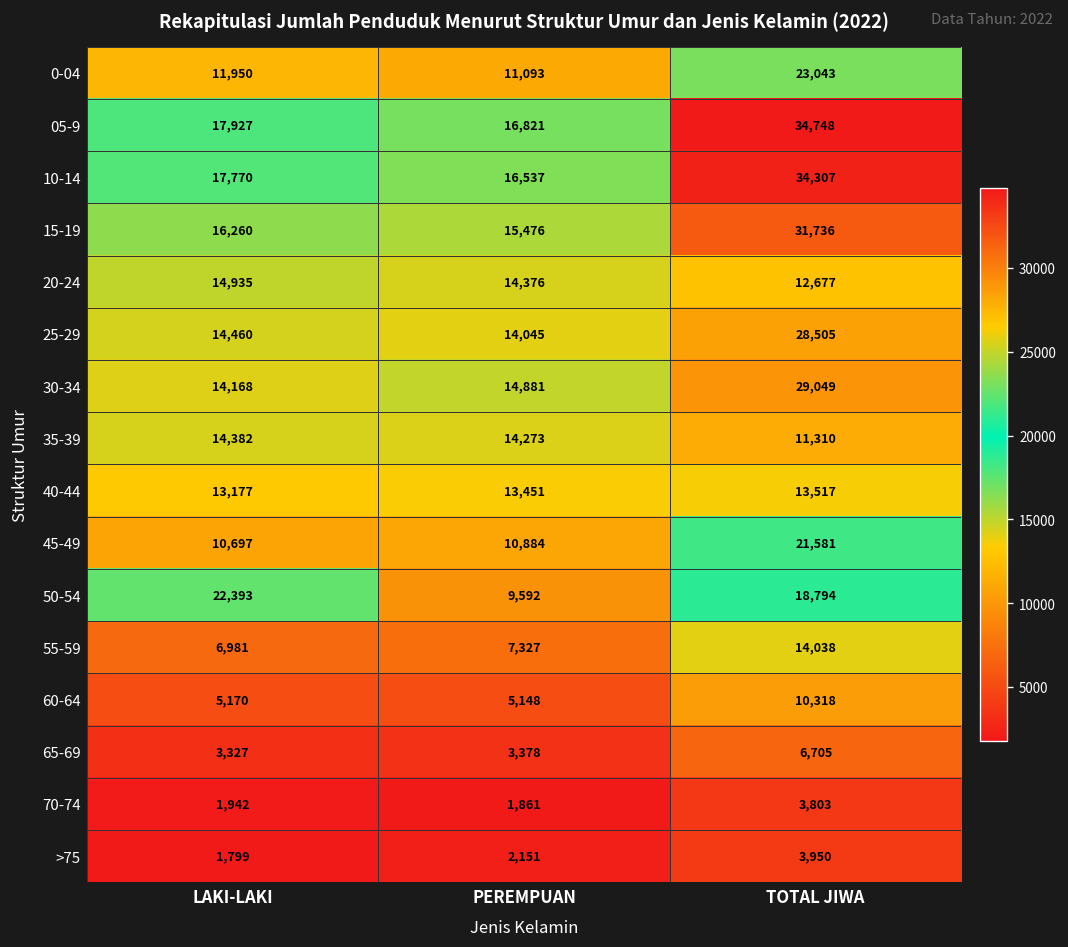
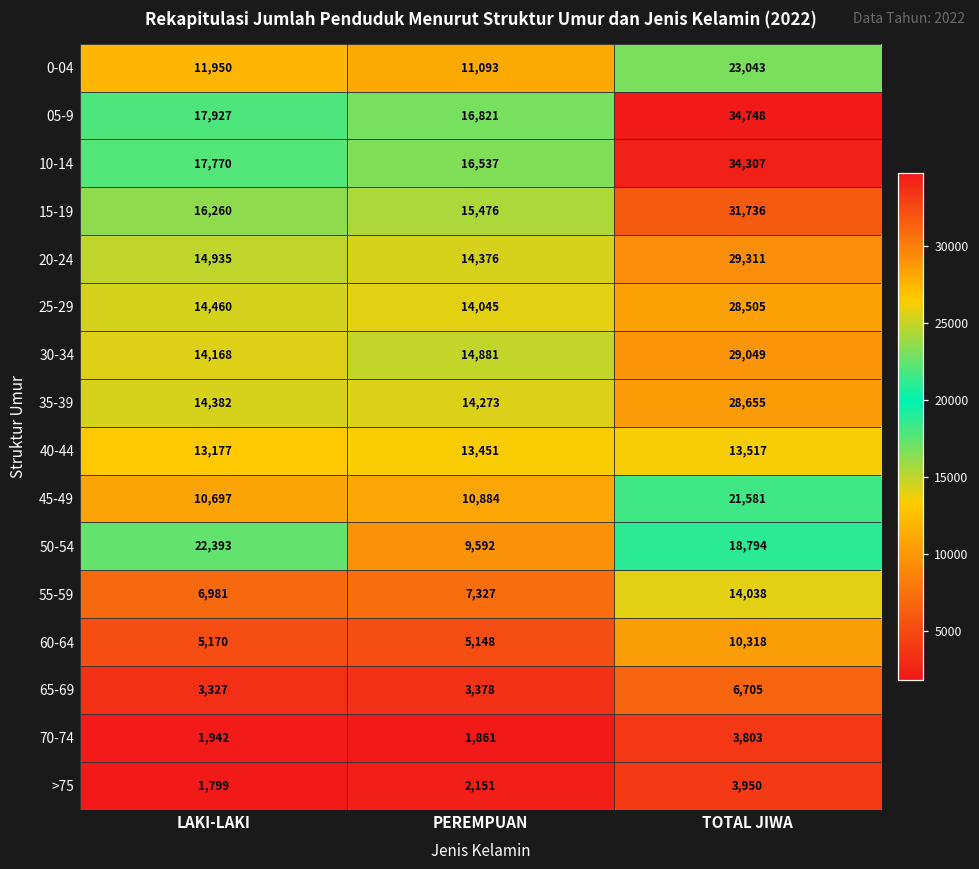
  {
    "0-04": {
      "LAKI-LAKI": "11,950",
      "PEREMPUAN": "11,093",
      "TOTAL JIWA": "23,043"
    },
    "05-9": {
      "LAKI-LAKI": "17,927",
      "PEREMPUAN": "16,821",
      "TOTAL JIWA": "34,748"
    },
    "10-14": {
      "LAKI-LAKI": "17,770",
      "PEREMPUAN": "16,537",
      "TOTAL JIWA": "34,307"
    },
    "15-19": {
      "LAKI-LAKI": "16,260",
      "PEREMPUAN": "15,476",
      "TOTAL JIWA": "31,736"
    },
    "20-24": {
      "LAKI-LAKI": "14,935",
      "PEREMPUAN": "14,376",
-     "TOTAL JIWA": "12,677"
+     "TOTAL JIWA": "29,311"
    },
    "25-29": {
      "LAKI-LAKI": "14,460",
      "PEREMPUAN": "14,045",
      "TOTAL JIWA": "28,505"
    },
    "30-34": {
      "LAKI-LAKI": "14,168",
      "PEREMPUAN": "14,881",
      "TOTAL JIWA": "29,049"
    },
    "35-39": {
      "LAKI-LAKI": "14,382",
      "PEREMPUAN": "14,273",
-     "TOTAL JIWA": "11,310"
+     "TOTAL JIWA": "28,655"
    },
    "40-44": {
      "LAKI-LAKI": "13,177",
      "PEREMPUAN": "13,451",
      "TOTAL JIWA": "13,517"
    },
    "45-49": {
      "LAKI-LAKI": "10,697",
      "PEREMPUAN": "10,884",
      "TOTAL JIWA": "21,581"
    },
    "50-54": {
      "LAKI-LAKI": "22,393",
      "PEREMPUAN": "9,592",
      "TOTAL JIWA": "18,794"
    },
    "55-59": {
      "LAKI-LAKI": "6,981",
      "PEREMPUAN": "7,327",
      "TOTAL JIWA": "14,038"
    },
    "60-64": {
      "LAKI-LAKI": "5,170",
      "PEREMPUAN": "5,148",
      "TOTAL JIWA": "10,318"
    },
    "65-69": {
      "LAKI-LAKI": "3,327",
      "PEREMPUAN": "3,378",
      "TOTAL JIWA": "6,705"
    },
    "70-74": {
      "LAKI-LAKI": "1,942",
      "PEREMPUAN": "1,861",
      "TOTAL JIWA": "3,803"
    },
    ">75": {
      "LAKI-LAKI": "1,799",
      "PEREMPUAN": "2,151",
      "TOTAL JIWA": "3,950"
    }
  }
